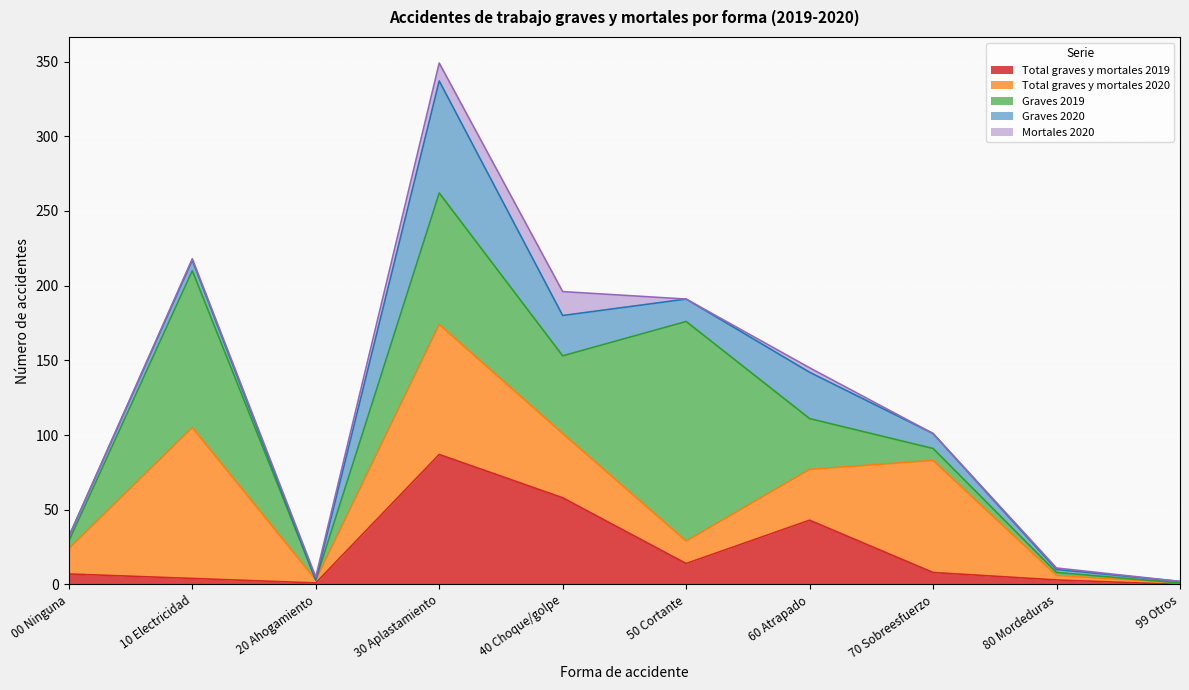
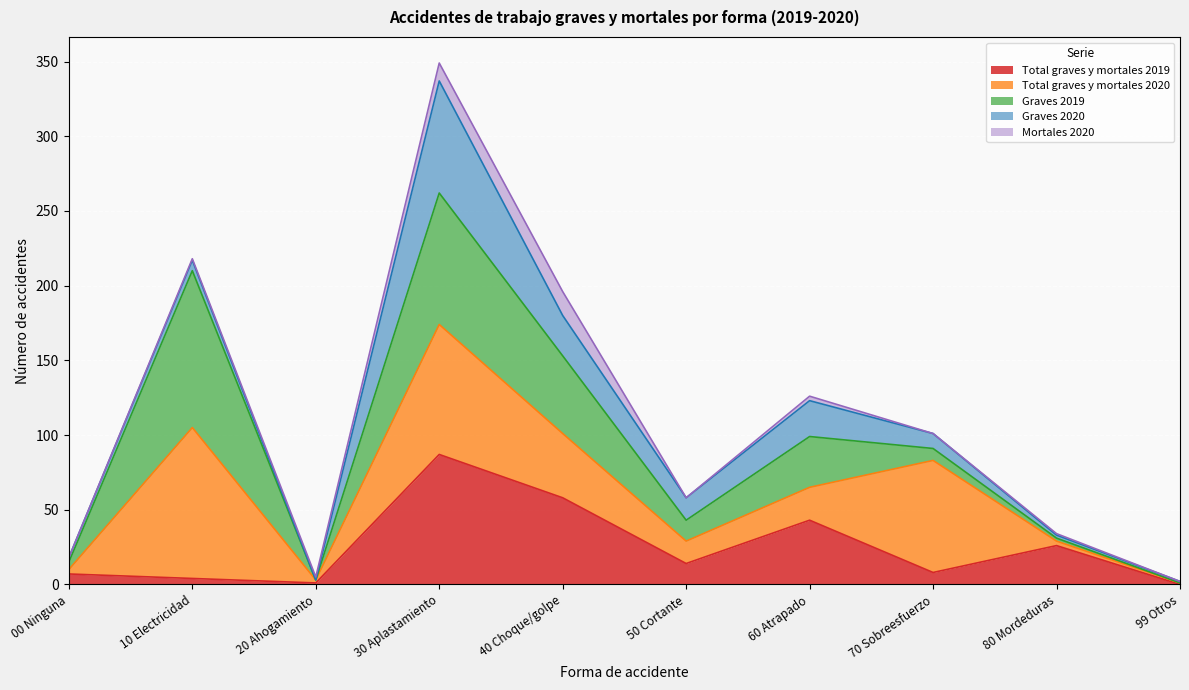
  {
    "Total graves y mortales 2019": {
      "00 Ninguna": 7,
      "10 Electricidad": 4,
      "20 Ahogamiento": 1,
      "30 Aplastamiento": 87,
      "40 Choque/golpe": 58,
      "50 Cortante": 14,
      "60 Atrapado": 43,
      "70 Sobreesfuerzo": 8,
-     "80 Mordeduras": 3
+     "80 Mordeduras": 26
    },
    "Total graves y mortales 2020": {
-     "00 Ninguna": 17,
+     "00 Ninguna": 3,
      "10 Electricidad": 101,
      "30 Aplastamiento": 87,
      "40 Choque/golpe": 43,
      "50 Cortante": 15,
-     "60 Atrapado": 34,
+     "60 Atrapado": 22,
      "70 Sobreesfuerzo": 75,
      "80 Mordeduras": 3
    },
    "Graves 2019": {
      "00 Ninguna": 5,
      "10 Electricidad": 105,
      "30 Aplastamiento": 88,
      "40 Choque/golpe": 52,
-     "50 Cortante": 147,
+     "50 Cortante": 14,
      "60 Atrapado": 34,
      "70 Sobreesfuerzo": 8,
      "80 Mordeduras": 2
    },
    "Graves 2020": {
      "30 Aplastamiento": 75,
      "40 Choque/golpe": 27,
-     "60 Atrapado": 31
+     "60 Atrapado": 24
    },
    "Mortales 2020": {
      "20 Ahogamiento": 2,
      "30 Aplastamiento": 12,
      "40 Choque/golpe": 16,
      "60 Atrapado": 3
    }
  }
